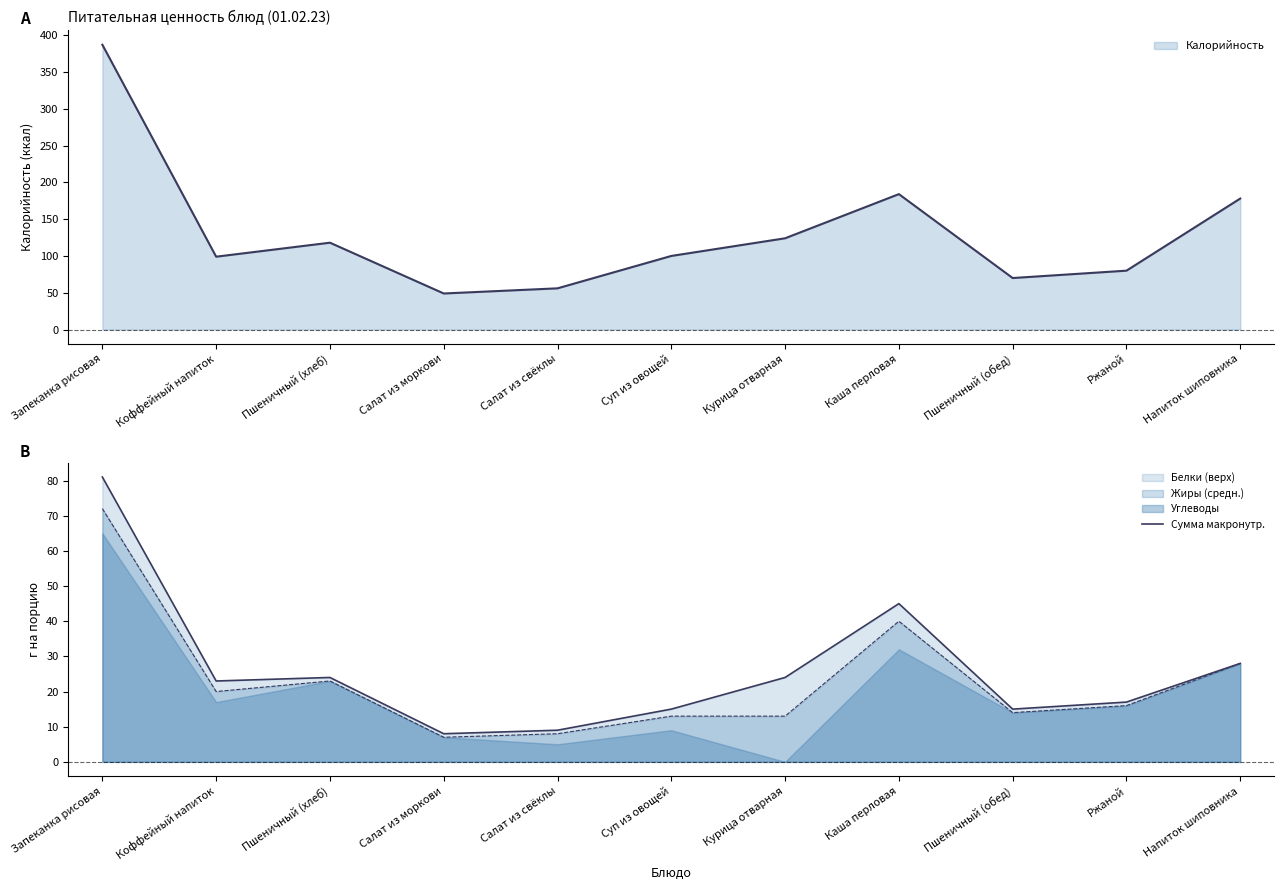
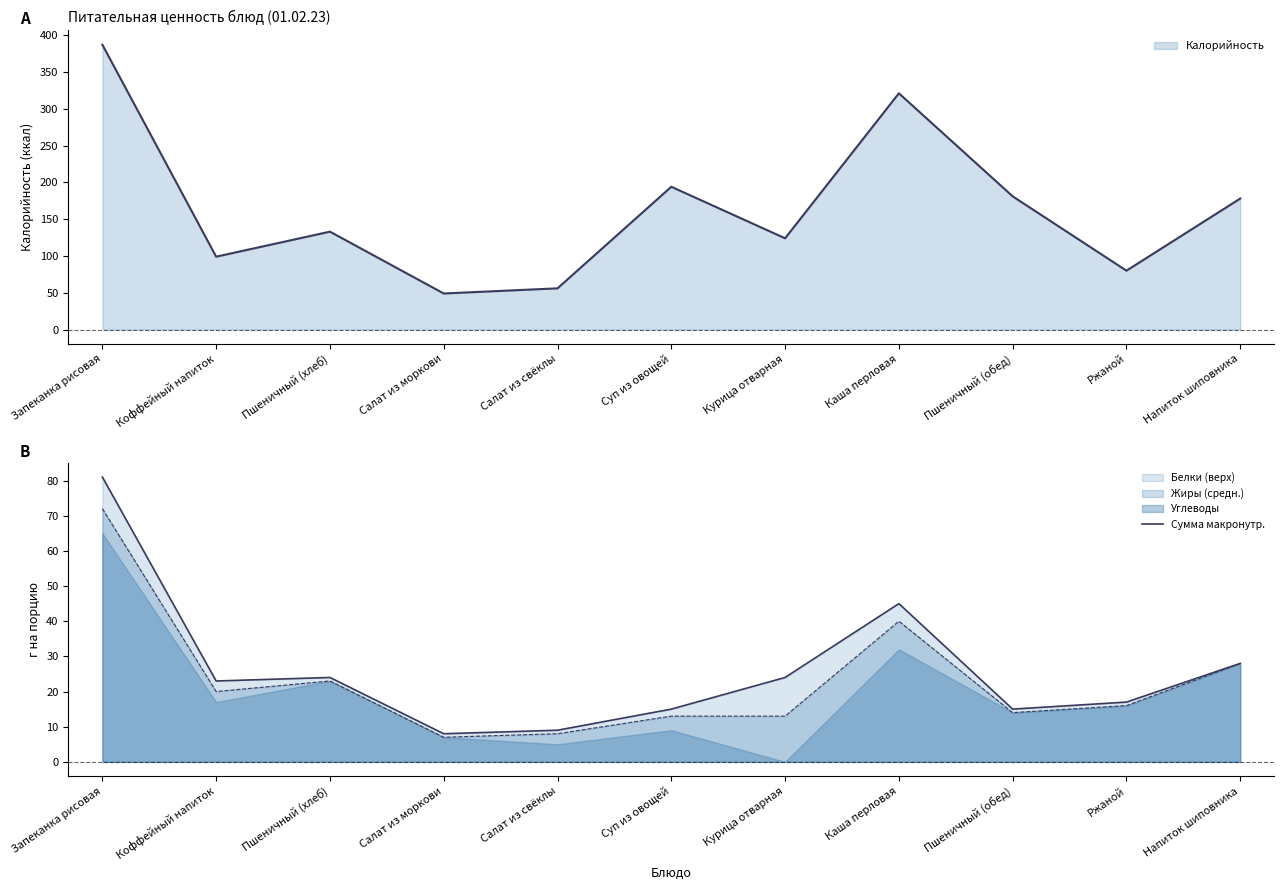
  {
    "Питательная ценность блюд (01.02.23)": {
      "Запеканка рисовая": 390,
      "Коффейный напиток": 100,
-     "Пшеничный (хлеб)": 120,
+     "Пшеничный (хлеб)": 130,
      "Салат из моркови": 50,
      "Салат из свёклы": 60,
-     "Суп из овощей": 100,
+     "Суп из овощей": 190,
      "Курица отварная": 120,
-     "Каша перловая": 180,
-     "Пшеничный (обед)": 70,
+     "Каша перловая": 320,
+     "Пшеничный (обед)": 180,
      "Ржаной": 80,
      "Напиток шиповника": 180
    }
  }
